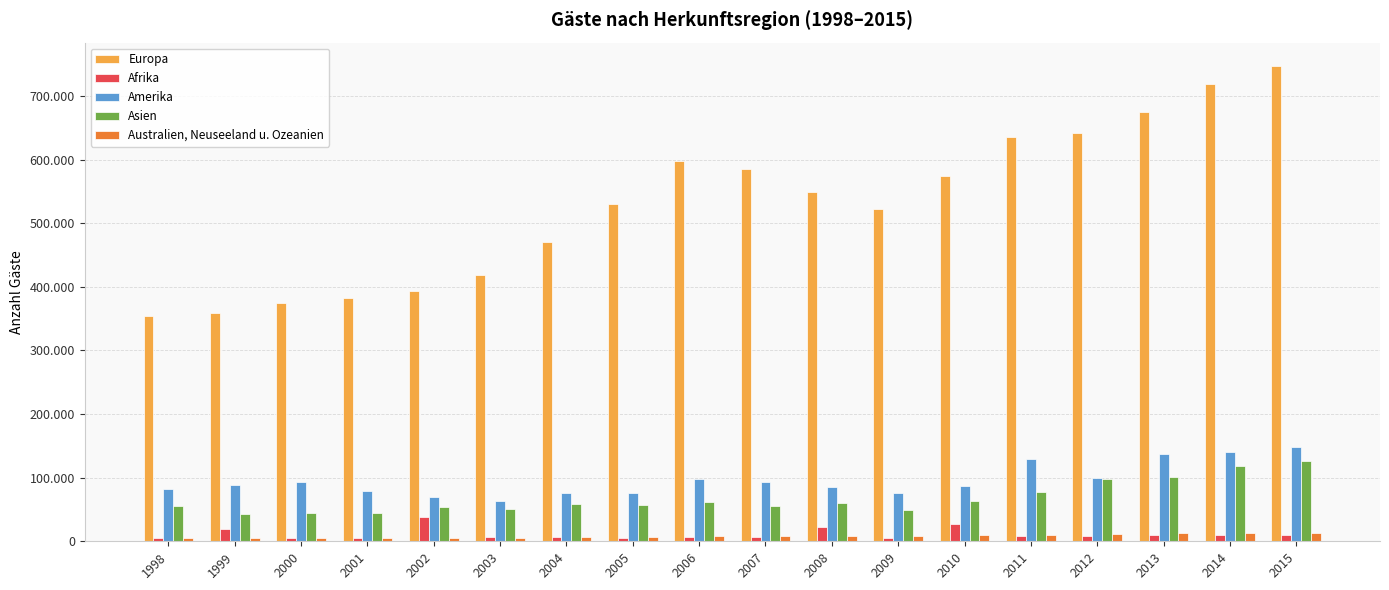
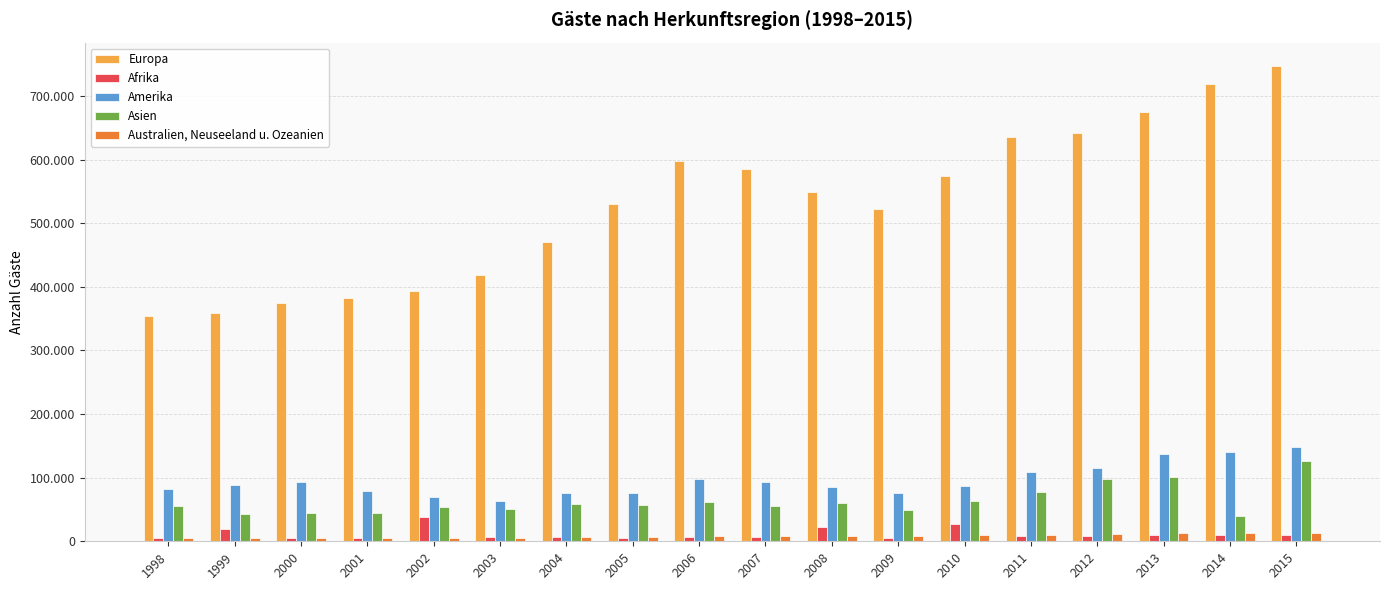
  {
    "Afrika": {
      "1998": 0,
      "1999": 20,
      "2000": 0,
      "2001": 0,
      "2002": 40,
      "2003": 10,
      "2004": 10,
      "2005": 10,
      "2006": 10,
      "2007": 10,
      "2008": 20,
      "2009": 10,
      "2010": 30,
      "2011": 10,
      "2012": 10,
      "2013": 10,
      "2014": 10,
      "2015": 10
    },
    "Amerika": {
      "1998": 80,
      "1999": 90,
      "2000": 90,
      "2001": 80,
      "2002": 70,
      "2003": 60,
      "2004": 80,
      "2005": 80,
      "2006": 100,
      "2007": 90,
      "2008": 90,
      "2009": 80,
      "2010": 90,
-     "2011": 130,
-     "2012": 100,
+     "2011": 110,
+     "2012": 120,
      "2013": 140,
      "2014": 140,
      "2015": 150
    },
    "Asien": {
      "1998": 50,
      "1999": 40,
      "2000": 40,
      "2001": 40,
      "2002": 50,
      "2003": 50,
      "2004": 60,
      "2005": 60,
      "2006": 60,
      "2007": 50,
      "2008": 60,
      "2009": 50,
      "2010": 60,
      "2011": 80,
      "2012": 100,
      "2013": 100,
-     "2014": 120,
+     "2014": 40,
      "2015": 130
    }
  }
